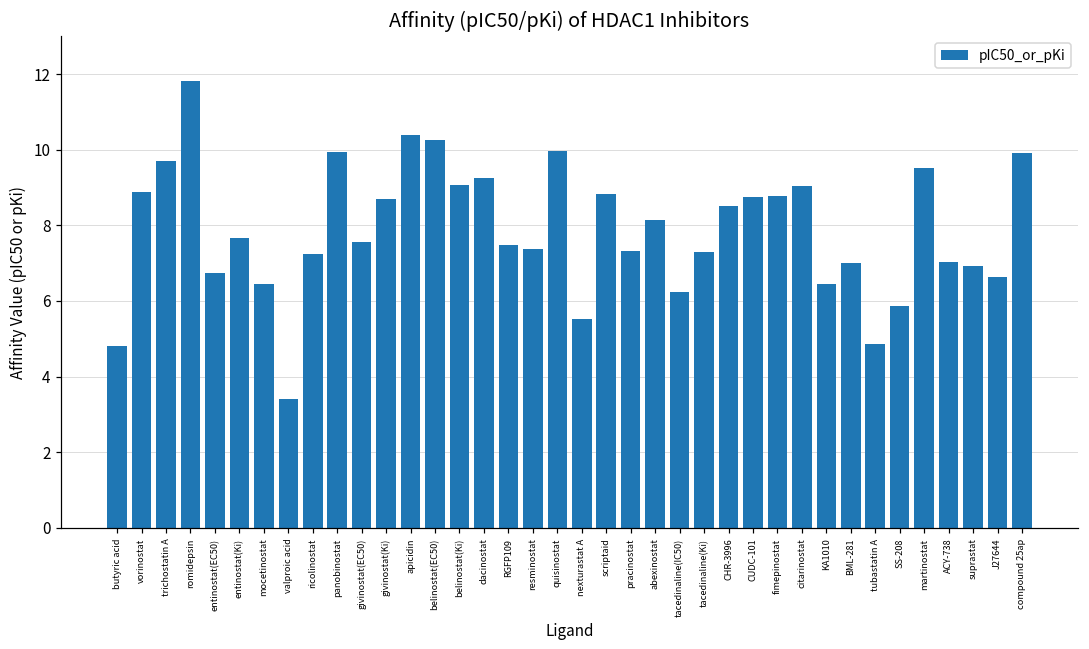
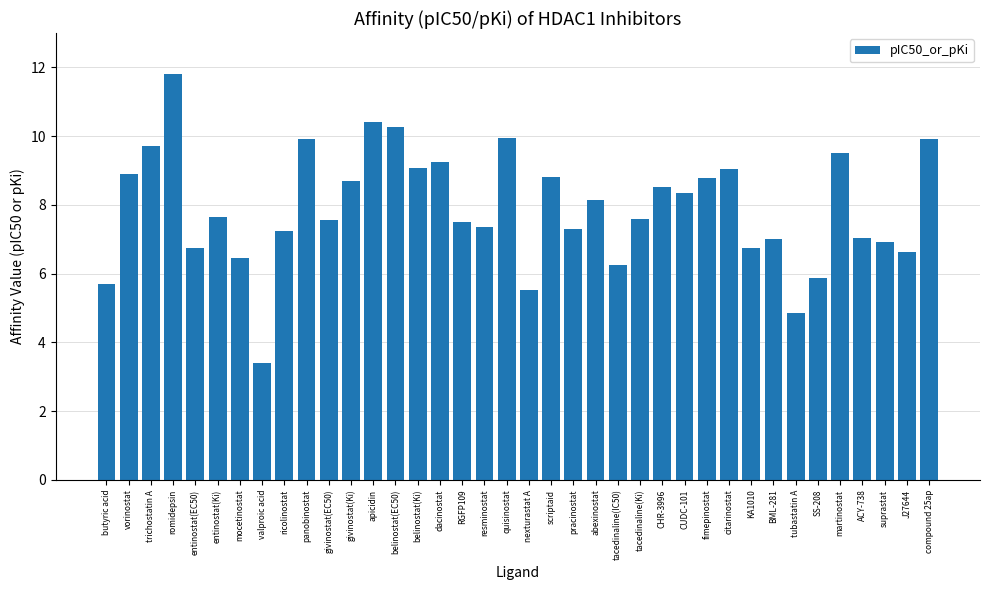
  {
-   "butyric acid": 4.8,
+   "butyric acid": 5.7,
    "vorinostat": 8.9,
    "trichostatin A": 9.7,
    "romidepsin": 11.8,
    "entinostat(EC50)": 6.7,
    "entinostat(Ki)": 7.7,
    "mocetinostat": 6.4,
    "valproic acid": 3.4,
    "ricolinostat": 7.2,
    "panobinostat": 9.9,
    "givinostat(EC50)": 7.6,
    "givinostat(Ki)": 8.7,
    "apicidin": 10.4,
    "belinostat(EC50)": 10.3,
    "belinostat(Ki)": 9.1,
    "dacinostat": 9.3,
    "RGFP109": 7.5,
    "resminostat": 7.4,
    "quisinostat": 10.0,
    "nexturastat A": 5.5,
    "scriptaid": 8.8,
    "pracinostat": 7.3,
    "abexinostat": 8.2,
    "tacedinaline(IC50)": 6.2,
-   "tacedinaline(Ki)": 7.3,
+   "tacedinaline(Ki)": 7.6,
    "CHR-3996": 8.5,
-   "CUDC-101": 8.7,
+   "CUDC-101": 8.4,
    "fimepinostat": 8.8,
    "citarinostat": 9.1,
-   "KA1010": 6.5,
+   "KA1010": 6.7,
    "BML-281": 7.0,
    "tubastatin A": 4.9,
    "SS-208": 5.9,
    "martinostat": 9.5,
    "ACY-738": 7.0,
    "suprastat": 6.9,
    "J27644": 6.6,
    "compound 25ap": 9.9
  }
